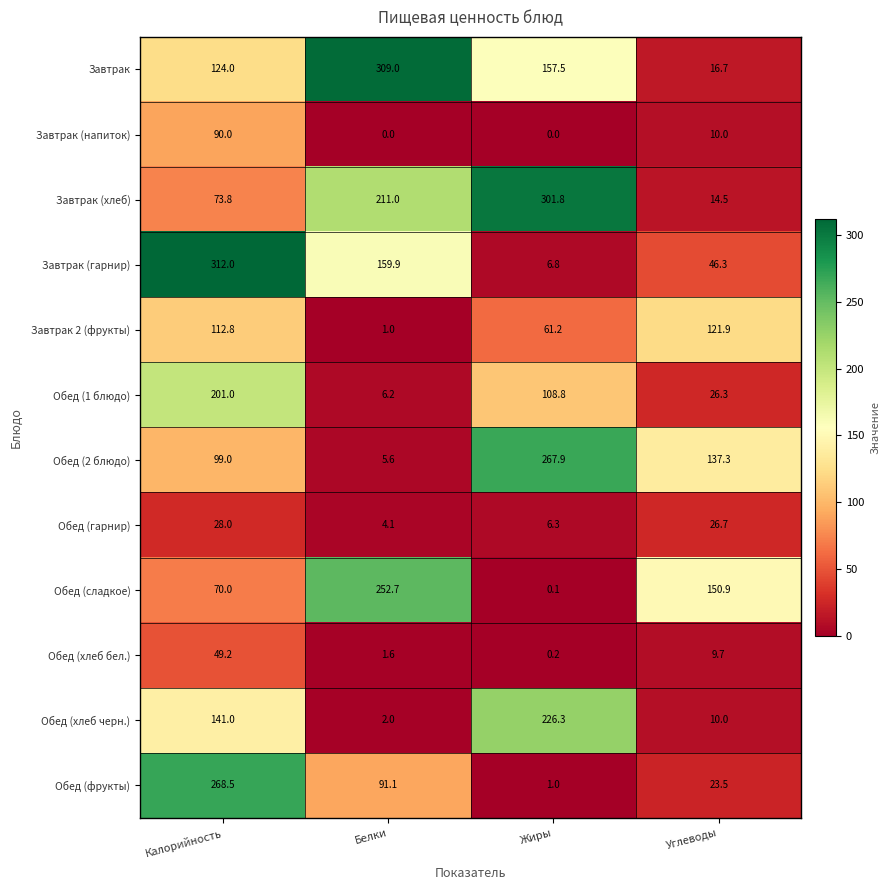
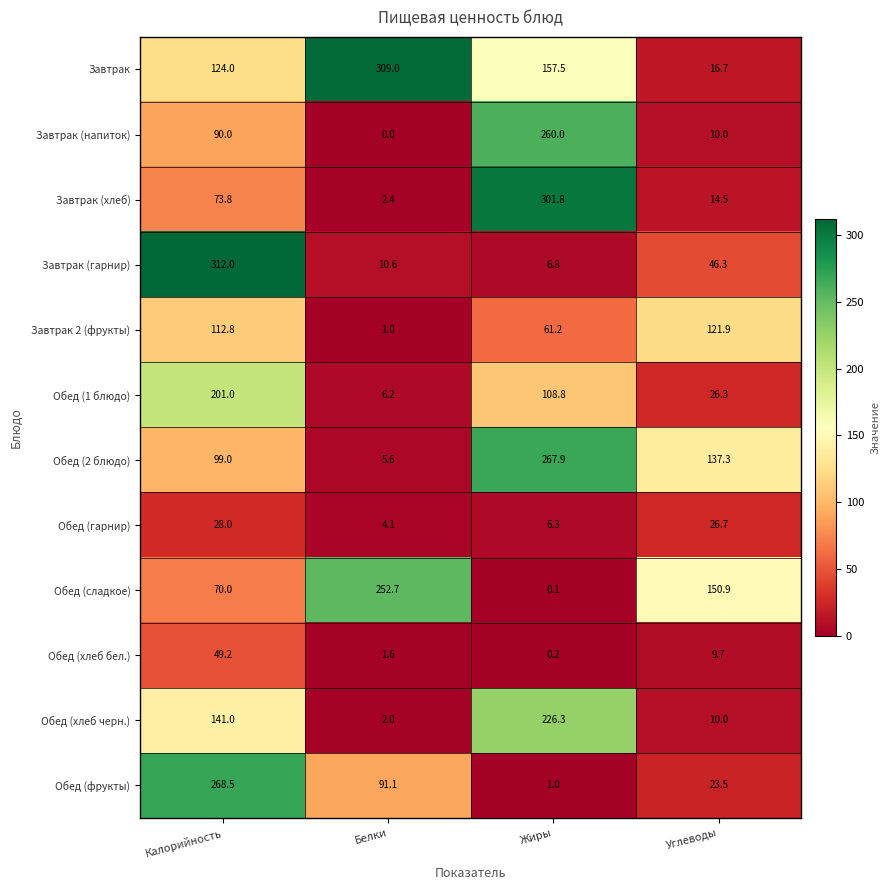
  {
    "Завтрак": {
      "Калорийность": 124.0,
      "Белки": 309.0,
      "Жиры": 157.5,
      "Углеводы": 16.7
    },
    "Завтрак (напиток)": {
      "Калорийность": 90.0,
      "Белки": 0.0,
-     "Жиры": 0.0,
+     "Жиры": 260.0,
      "Углеводы": 10.0
    },
    "Завтрак (хлеб)": {
      "Калорийность": 73.8,
-     "Белки": 211.0,
+     "Белки": 2.4,
      "Жиры": 301.8,
      "Углеводы": 14.5
    },
    "Завтрак (гарнир)": {
      "Калорийность": 312.0,
-     "Белки": 159.9,
+     "Белки": 10.6,
      "Жиры": 6.8,
      "Углеводы": 46.3
    },
    "Завтрак 2 (фрукты)": {
      "Калорийность": 112.8,
      "Белки": 1.0,
      "Жиры": 61.2,
      "Углеводы": 121.9
    },
    "Обед (1 блюдо)": {
      "Калорийность": 201.0,
      "Белки": 6.2,
      "Жиры": 108.8,
      "Углеводы": 26.3
    },
    "Обед (2 блюдо)": {
      "Калорийность": 99.0,
      "Белки": 5.6,
      "Жиры": 267.9,
      "Углеводы": 137.3
    },
    "Обед (гарнир)": {
      "Калорийность": 28.0,
      "Белки": 4.1,
      "Жиры": 6.3,
      "Углеводы": 26.7
    },
    "Обед (сладкое)": {
      "Калорийность": 70.0,
      "Белки": 252.7,
      "Жиры": 0.1,
      "Углеводы": 150.9
    },
    "Обед (хлеб бел.)": {
      "Калорийность": 49.2,
      "Белки": 1.6,
      "Жиры": 0.2,
      "Углеводы": 9.7
    },
    "Обед (хлеб черн.)": {
      "Калорийность": 141.0,
      "Белки": 2.0,
      "Жиры": 226.3,
      "Углеводы": 10.0
    },
    "Обед (фрукты)": {
      "Калорийность": 268.5,
      "Белки": 91.1,
      "Жиры": 1.0,
      "Углеводы": 23.5
    }
  }
